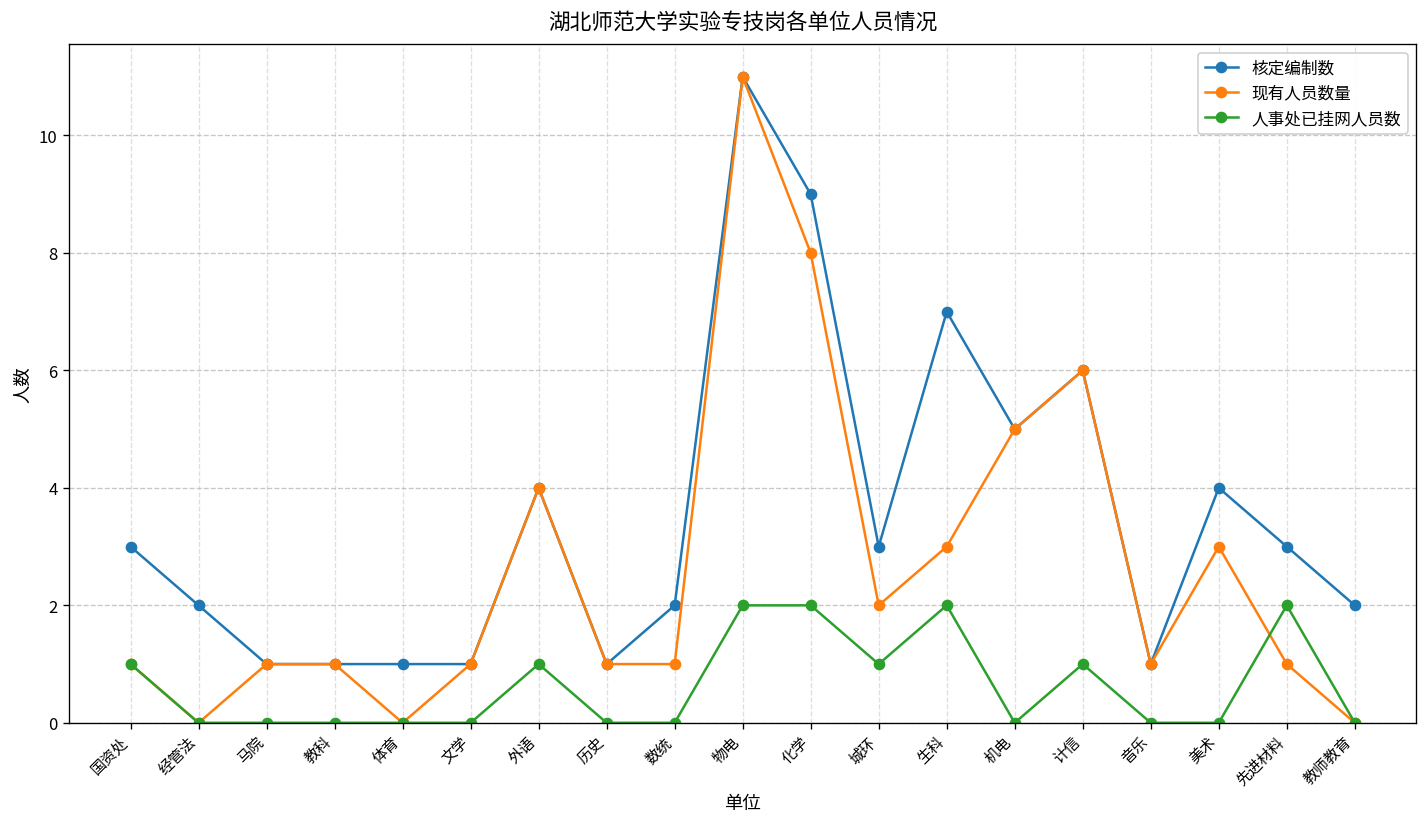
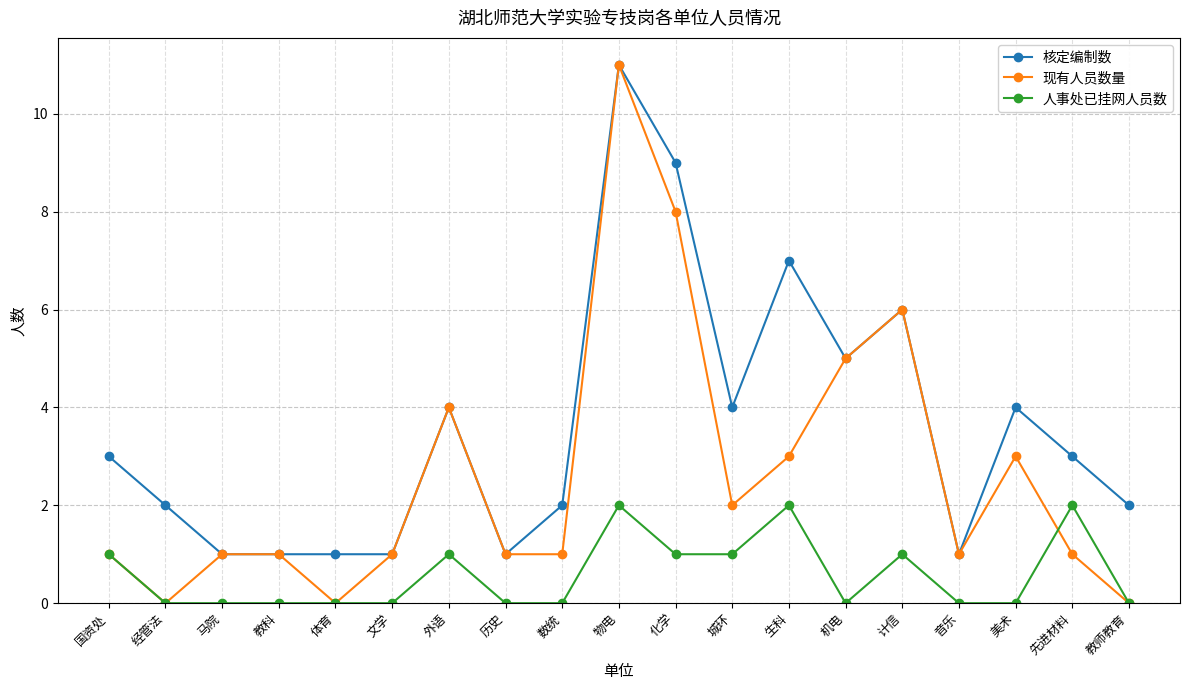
  {
    "核定编制数": {
      "国资处": 3,
      "经管法": 2,
      "体育": 1,
      "数统": 2,
      "化学": 9,
-     "城环": 3,
+     "城环": 4,
      "生科": 7,
      "美术": 4,
      "先进材料": 3,
      "教师教育": 2
    },
    "现有人员数量": {
      "数统": 1,
      "化学": 8,
      "城环": 2,
      "生科": 3,
      "美术": 3,
      "先进材料": 1
    },
    "人事处已挂网人员数": {
      "马院": 0,
      "教科": 0,
      "文学": 0,
      "外语": 1,
      "历史": 0,
      "数统": 0,
      "物电": 2,
-     "化学": 2,
+     "化学": 1,
      "城环": 1,
      "生科": 2,
      "机电": 0,
      "计信": 1,
      "音乐": 0,
      "美术": 0,
      "先进材料": 2
    }
  }
